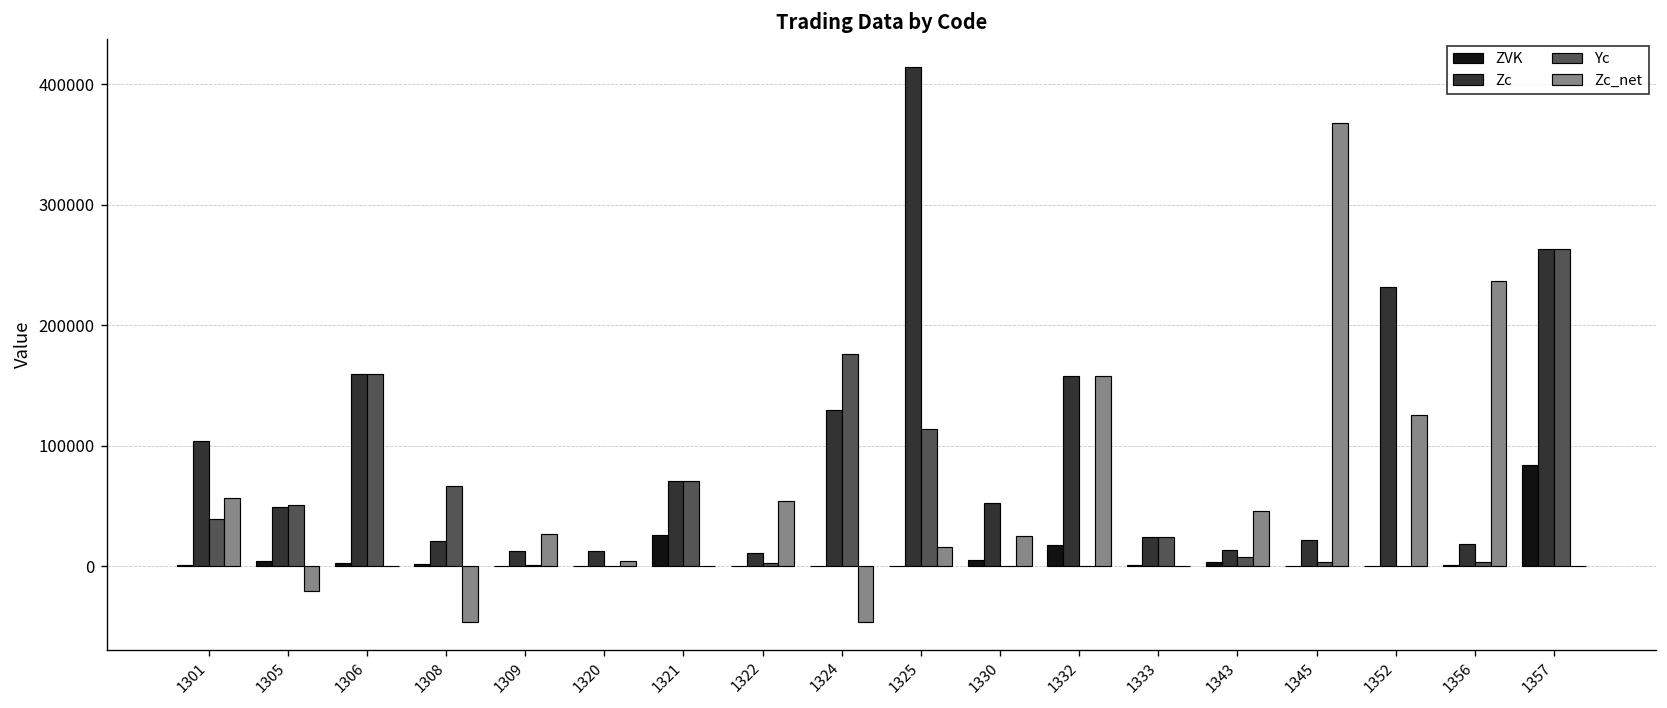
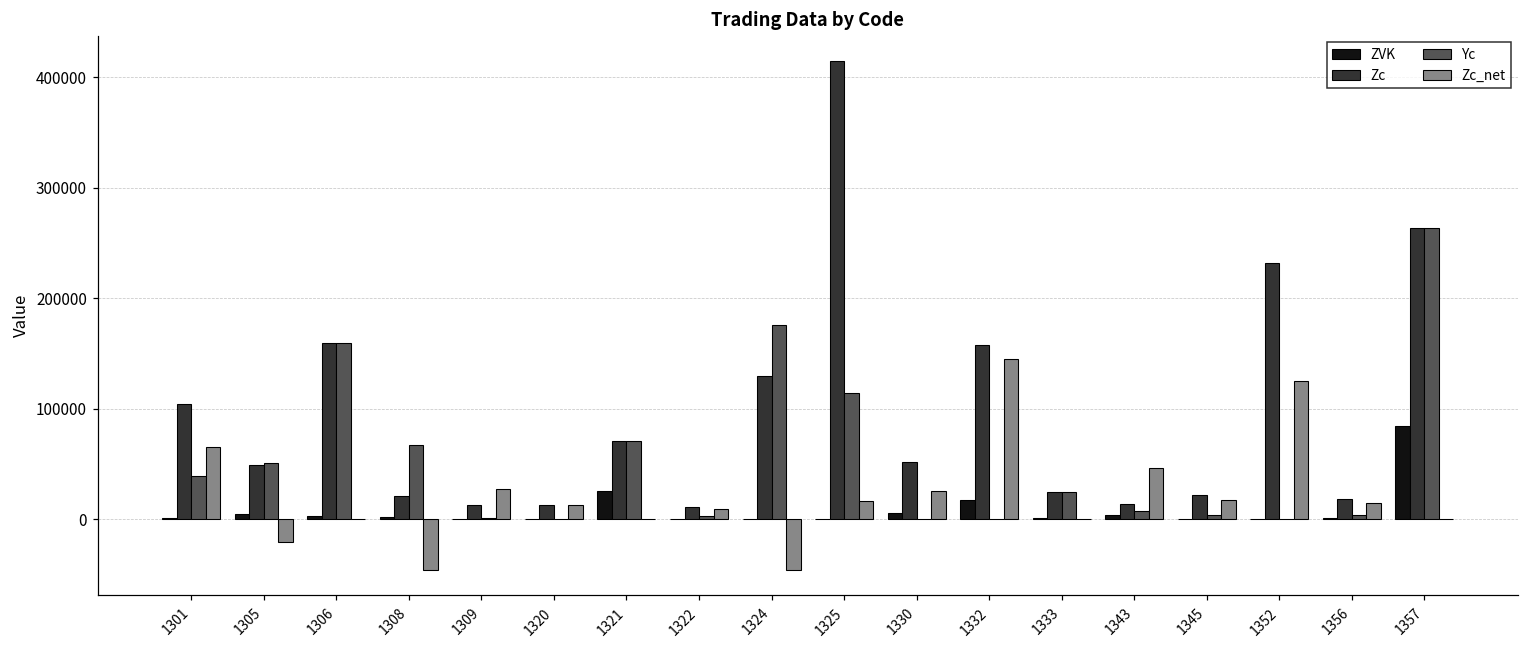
  {
    "Zc_net": {
-     "1301": 57000,
+     "1301": 65000,
      "1305": -20000,
      "1306": 0,
      "1308": -46000,
      "1309": 27000,
-     "1320": 4000,
+     "1320": 13000,
      "1321": 0,
-     "1322": 54000,
+     "1322": 9000,
      "1324": -46000,
      "1325": 16000,
      "1330": 26000,
-     "1332": 158000,
+     "1332": 145000,
      "1333": 0,
      "1343": 46000,
-     "1345": 368000,
+     "1345": 18000,
      "1352": 125000,
-     "1356": 237000,
+     "1356": 15000,
      "1357": 0
    }
  }
